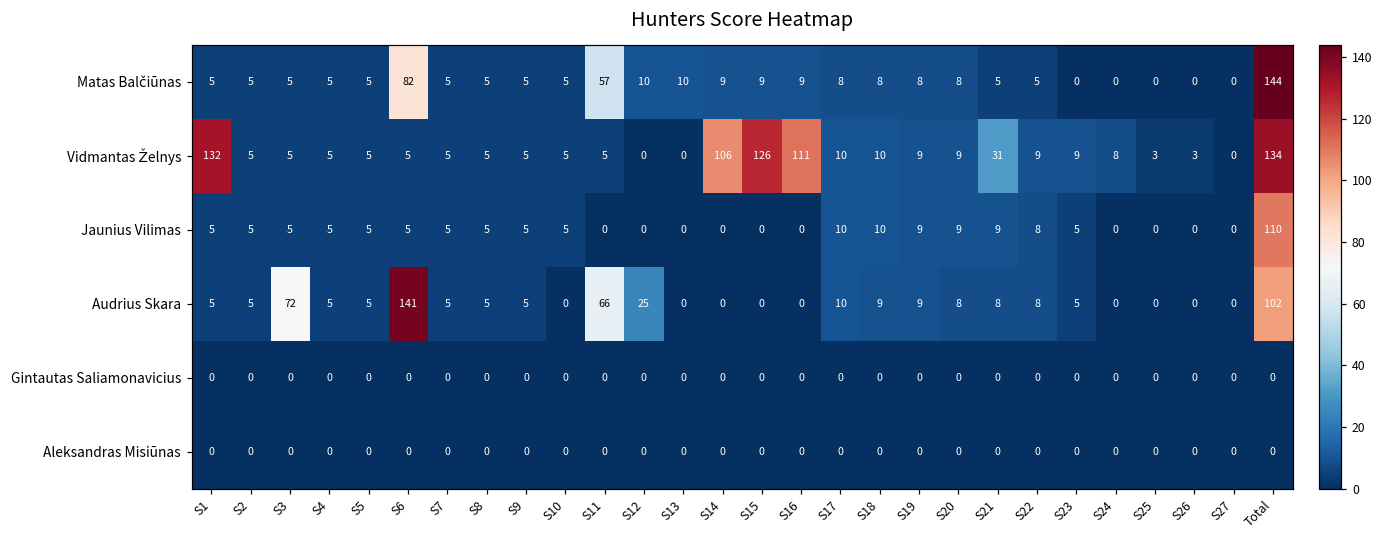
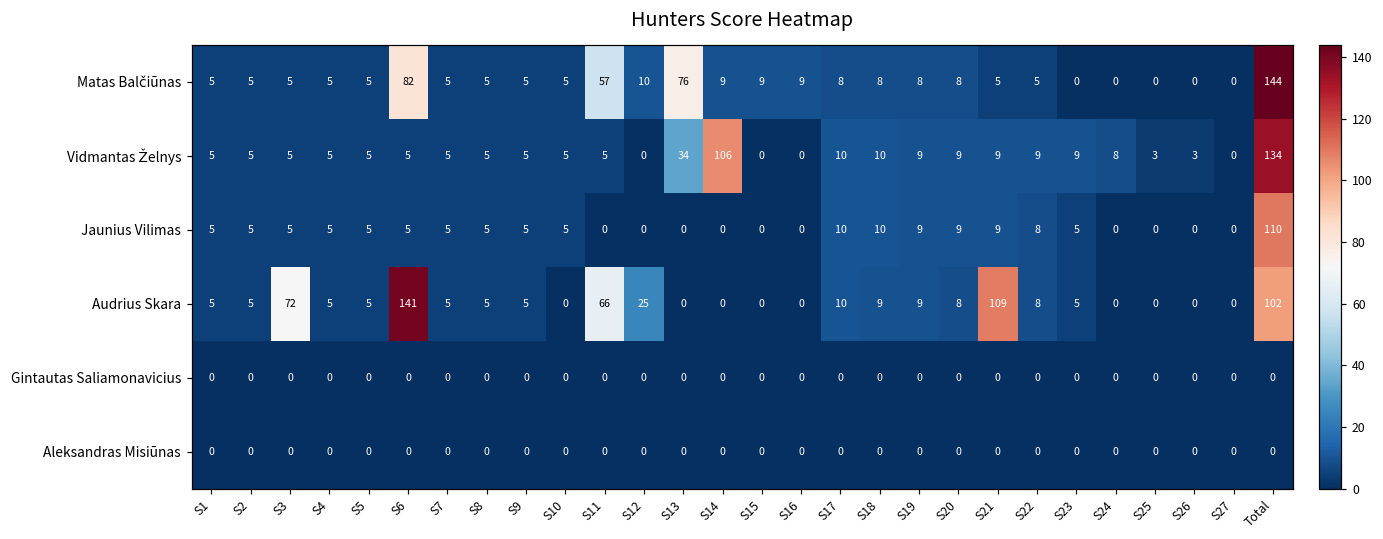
  {
    "Matas Balčiūnas": {
      "S1": 5,
      "S2": 5,
      "S3": 5,
      "S4": 5,
      "S5": 5,
      "S6": 82,
      "S7": 5,
      "S8": 5,
      "S9": 5,
      "S10": 5,
      "S11": 57,
      "S12": 10,
-     "S13": 10,
+     "S13": 76,
      "S14": 9,
      "S15": 9,
      "S16": 9,
      "S17": 8,
      "S18": 8,
      "S19": 8,
      "S20": 8,
      "S21": 5,
      "S22": 5,
      "S23": 0,
      "S24": 0,
      "S25": 0,
      "S26": 0,
      "S27": 0,
      "Total": 144
    },
    "Vidmantas Želnys": {
-     "S1": 132,
+     "S1": 5,
      "S2": 5,
      "S3": 5,
      "S4": 5,
      "S5": 5,
      "S6": 5,
      "S7": 5,
      "S8": 5,
      "S9": 5,
      "S10": 5,
      "S11": 5,
      "S12": 0,
-     "S13": 0,
+     "S13": 34,
      "S14": 106,
-     "S15": 126,
-     "S16": 111,
+     "S15": 0,
+     "S16": 0,
      "S17": 10,
      "S18": 10,
      "S19": 9,
      "S20": 9,
-     "S21": 31,
+     "S21": 9,
      "S22": 9,
      "S23": 9,
      "S24": 8,
      "S25": 3,
      "S26": 3,
      "S27": 0,
      "Total": 134
    },
    "Jaunius Vilimas": {
      "S1": 5,
      "S2": 5,
      "S3": 5,
      "S4": 5,
      "S5": 5,
      "S6": 5,
      "S7": 5,
      "S8": 5,
      "S9": 5,
      "S10": 5,
      "S11": 0,
      "S12": 0,
      "S13": 0,
      "S14": 0,
      "S15": 0,
      "S16": 0,
      "S17": 10,
      "S18": 10,
      "S19": 9,
      "S20": 9,
      "S21": 9,
      "S22": 8,
      "S23": 5,
      "S24": 0,
      "S25": 0,
      "S26": 0,
      "S27": 0,
      "Total": 110
    },
    "Audrius Skara": {
      "S1": 5,
      "S2": 5,
      "S3": 72,
      "S4": 5,
      "S5": 5,
      "S6": 141,
      "S7": 5,
      "S8": 5,
      "S9": 5,
      "S10": 0,
      "S11": 66,
      "S12": 25,
      "S13": 0,
      "S14": 0,
      "S15": 0,
      "S16": 0,
      "S17": 10,
      "S18": 9,
      "S19": 9,
      "S20": 8,
-     "S21": 8,
+     "S21": 109,
      "S22": 8,
      "S23": 5,
      "S24": 0,
      "S25": 0,
      "S26": 0,
      "S27": 0,
      "Total": 102
    },
    "Gintautas Saliamonavicius": {
      "S1": 0,
      "S2": 0,
      "S3": 0,
      "S4": 0,
      "S5": 0,
      "S6": 0,
      "S7": 0,
      "S8": 0,
      "S9": 0,
      "S10": 0,
      "S11": 0,
      "S12": 0,
      "S13": 0,
      "S14": 0,
      "S15": 0,
      "S16": 0,
      "S17": 0,
      "S18": 0,
      "S19": 0,
      "S20": 0,
      "S21": 0,
      "S22": 0,
      "S23": 0,
      "S24": 0,
      "S25": 0,
      "S26": 0,
      "S27": 0,
      "Total": 0
    },
    "Aleksandras Misiūnas": {
      "S1": 0,
      "S2": 0,
      "S3": 0,
      "S4": 0,
      "S5": 0,
      "S6": 0,
      "S7": 0,
      "S8": 0,
      "S9": 0,
      "S10": 0,
      "S11": 0,
      "S12": 0,
      "S13": 0,
      "S14": 0,
      "S15": 0,
      "S16": 0,
      "S17": 0,
      "S18": 0,
      "S19": 0,
      "S20": 0,
      "S21": 0,
      "S22": 0,
      "S23": 0,
      "S24": 0,
      "S25": 0,
      "S26": 0,
      "S27": 0,
      "Total": 0
    }
  }
